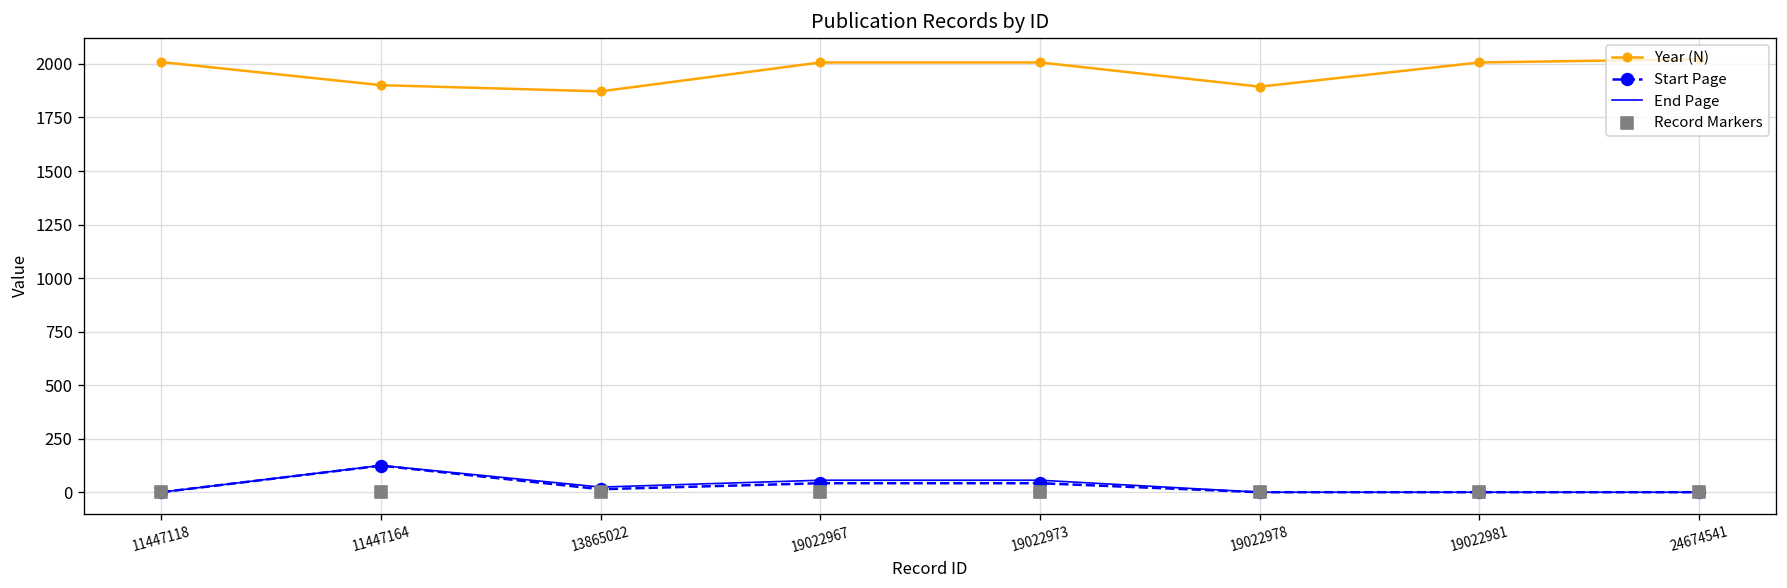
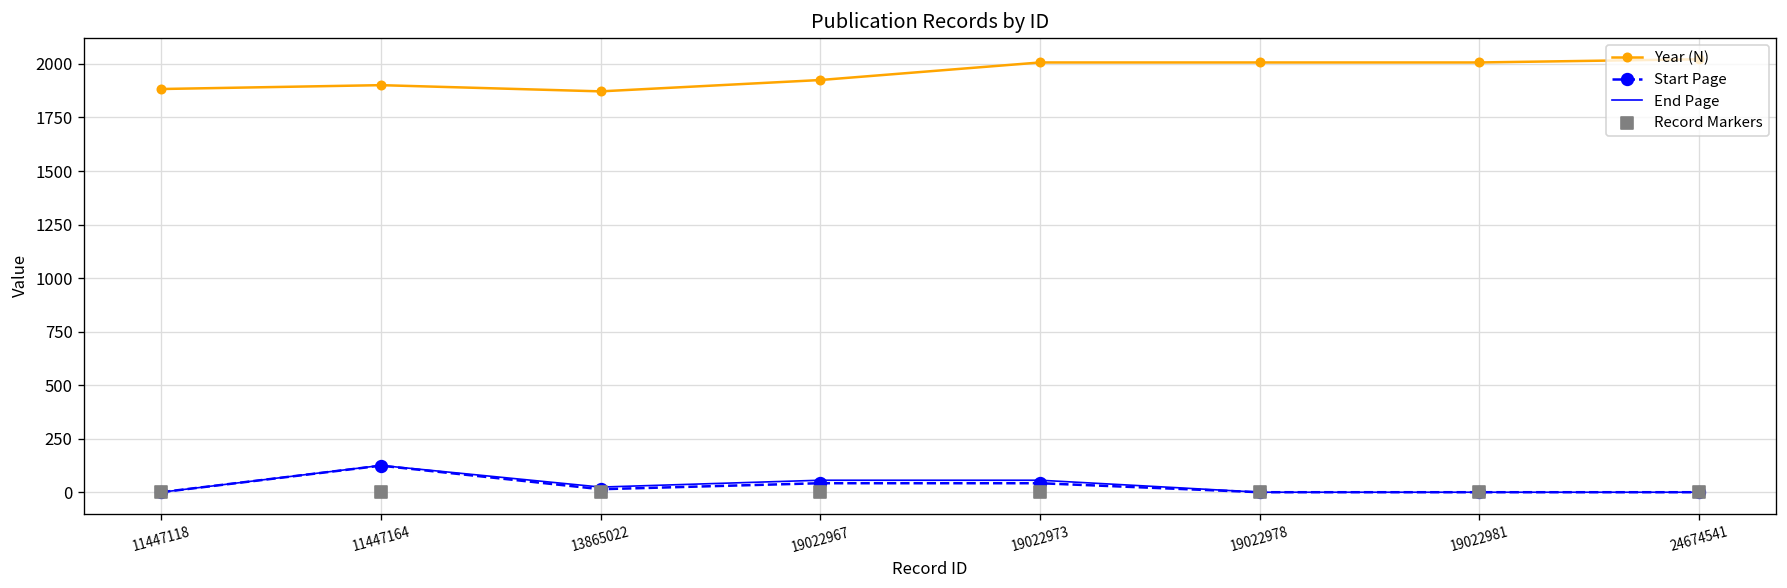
  {
    "Year (N)": {
-     "11447118": 2010,
+     "11447118": 1880,
      "11447164": 1900,
      "13865022": 1870,
-     "19022967": 2010,
+     "19022967": 1930,
      "19022973": 2010,
-     "19022978": 1890,
+     "19022978": 2010,
      "19022981": 2010
    }
  }
